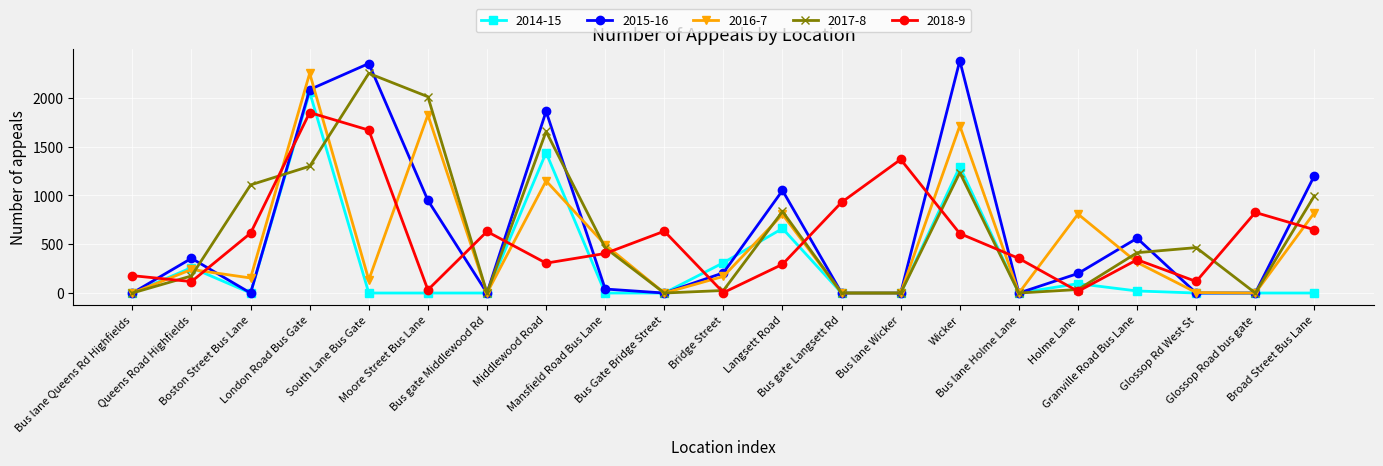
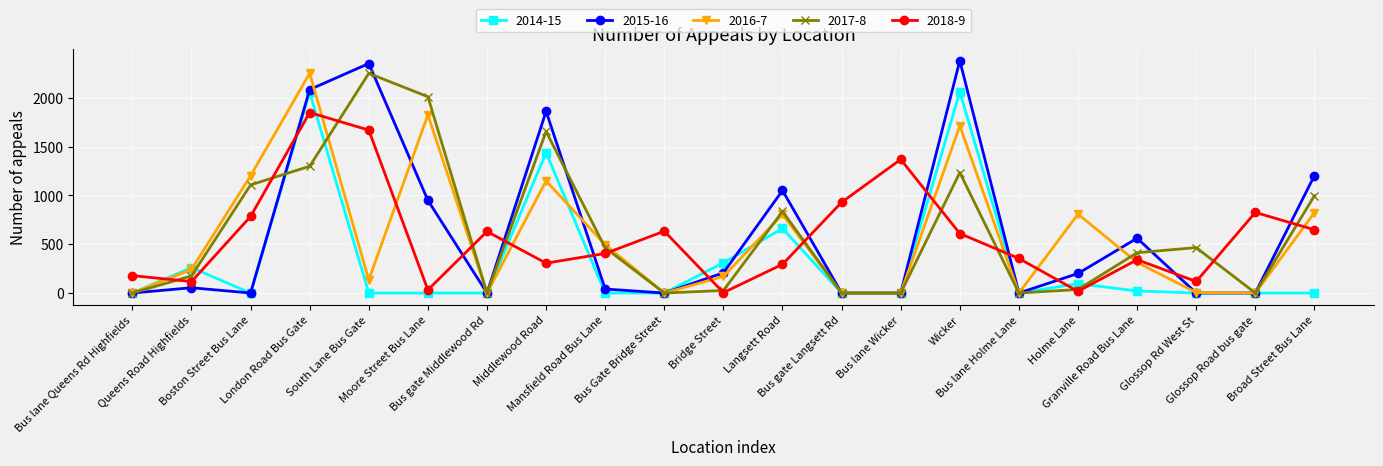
  {
    "2014-15": {
      "London Road Bus Gate": 2100,
      "South Lane Bus Gate": 0,
      "Moore Street Bus Lane": 0,
      "Middlewood Road": 1400,
      "Mansfield Road Bus Lane": 0,
      "Bridge Street": 300,
      "Langsett Road": 700,
-     "Wicker": 1300,
+     "Wicker": 2100,
      "Holme Lane": 100,
      "Granville Road Bus Lane": 0,
      "Broad Street Bus Lane": 0
    },
    "2015-16": {
-     "Queens Road Highfields": 400,
+     "Queens Road Highfields": 100,
      "London Road Bus Gate": 2100,
      "South Lane Bus Gate": 2400,
      "Moore Street Bus Lane": 900,
      "Middlewood Road": 1900,
      "Mansfield Road Bus Lane": 0,
      "Bridge Street": 200,
      "Langsett Road": 1100,
      "Wicker": 2400,
      "Holme Lane": 200,
      "Granville Road Bus Lane": 600,
      "Broad Street Bus Lane": 1200
    },
    "2016-7": {
-     "Boston Street Bus Lane": 200,
+     "Boston Street Bus Lane": 1200,
      "London Road Bus Gate": 2300,
      "South Lane Bus Gate": 100,
      "Moore Street Bus Lane": 1800,
      "Middlewood Road": 1100,
      "Mansfield Road Bus Lane": 500,
      "Bridge Street": 200,
      "Langsett Road": 800,
      "Wicker": 1700,
      "Holme Lane": 800,
      "Granville Road Bus Lane": 300,
      "Broad Street Bus Lane": 800
    },
    "2017-8": {
      "Queens Road Highfields": 200,
      "Boston Street Bus Lane": 1100,
      "London Road Bus Gate": 1300,
      "South Lane Bus Gate": 2200,
      "Moore Street Bus Lane": 2000,
      "Middlewood Road": 1700,
      "Mansfield Road Bus Lane": 500,
      "Langsett Road": 800,
      "Wicker": 1200,
      "Granville Road Bus Lane": 400,
      "Glossop Rd West St": 500,
      "Broad Street Bus Lane": 1000
    },
    "2018-9": {
      "Bus lane Queens Rd Highfields": 200,
      "Queens Road Highfields": 100,
-     "Boston Street Bus Lane": 600,
+     "Boston Street Bus Lane": 800,
      "London Road Bus Gate": 1800,
      "South Lane Bus Gate": 1700,
      "Moore Street Bus Lane": 0,
      "Bus gate Middlewood Rd": 600,
      "Middlewood Road": 300,
      "Mansfield Road Bus Lane": 400,
      "Bus Gate Bridge Street": 600,
      "Langsett Road": 300,
      "Bus gate Langsett Rd": 900,
      "Bus lane Wicker": 1400,
      "Wicker": 600,
      "Bus lane Holme Lane": 400,
      "Granville Road Bus Lane": 300,
      "Glossop Rd West St": 100,
      "Glossop Road bus gate": 800,
      "Broad Street Bus Lane": 600
    }
  }
